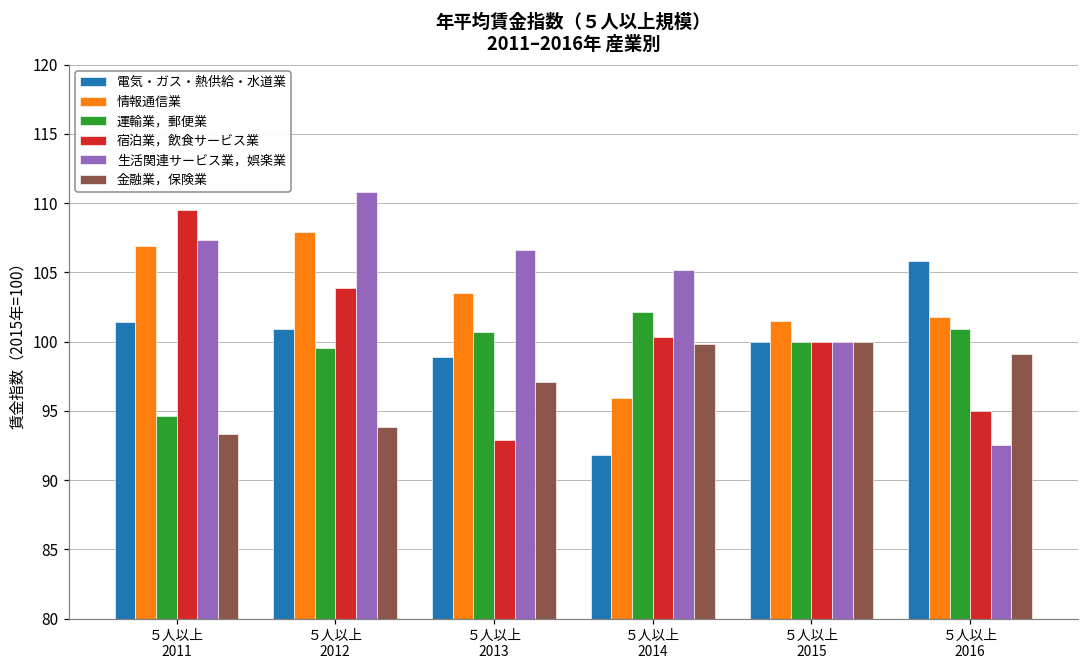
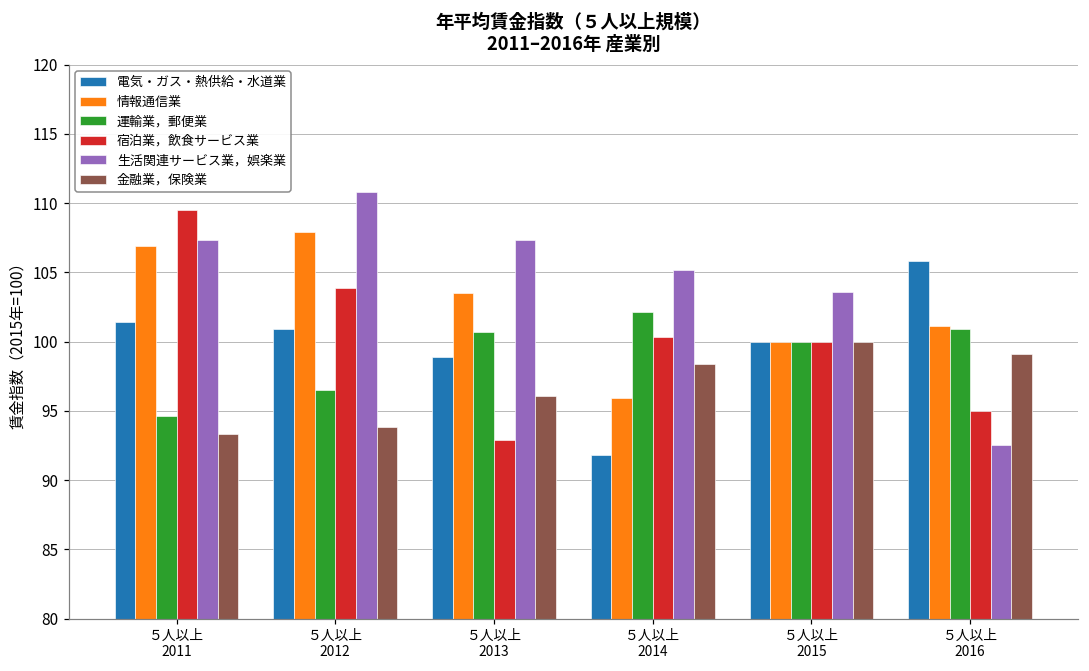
  {
    "電気・ガス・熱供給・水道業": {
      "５人以上 2011": 101.4,
      "５人以上 2012": 100.9,
      "５人以上 2013": 98.9,
      "５人以上 2014": 91.8,
      "５人以上 2015": 100.0,
      "５人以上 2016": 105.8
    },
    "情報通信業": {
      "５人以上 2011": 106.9,
      "５人以上 2012": 107.9,
      "５人以上 2013": 103.5,
      "５人以上 2014": 95.9,
-     "５人以上 2015": 101.5,
-     "５人以上 2016": 101.8
+     "５人以上 2015": 100.0,
+     "５人以上 2016": 101.1
    },
    "運輸業，郵便業": {
      "５人以上 2011": 94.6,
-     "５人以上 2012": 99.5,
+     "５人以上 2012": 96.5,
      "５人以上 2013": 100.7,
      "５人以上 2014": 102.1,
      "５人以上 2015": 100.0,
      "５人以上 2016": 100.9
    },
    "宿泊業，飲食サービス業": {
      "５人以上 2011": 109.5,
      "５人以上 2012": 103.9,
      "５人以上 2013": 92.9,
      "５人以上 2014": 100.3,
      "５人以上 2015": 100.0,
      "５人以上 2016": 95.0
    },
    "生活関連サービス業，娯楽業": {
      "５人以上 2011": 107.3,
      "５人以上 2012": 110.8,
-     "５人以上 2013": 106.6,
+     "５人以上 2013": 107.3,
      "５人以上 2014": 105.2,
-     "５人以上 2015": 100.0,
+     "５人以上 2015": 103.6,
      "５人以上 2016": 92.5
    },
    "金融業，保険業": {
      "５人以上 2011": 93.3,
      "５人以上 2012": 93.8,
-     "５人以上 2013": 97.1,
-     "５人以上 2014": 99.8,
+     "５人以上 2013": 96.1,
+     "５人以上 2014": 98.4,
      "５人以上 2015": 100.0,
      "５人以上 2016": 99.1
    }
  }
